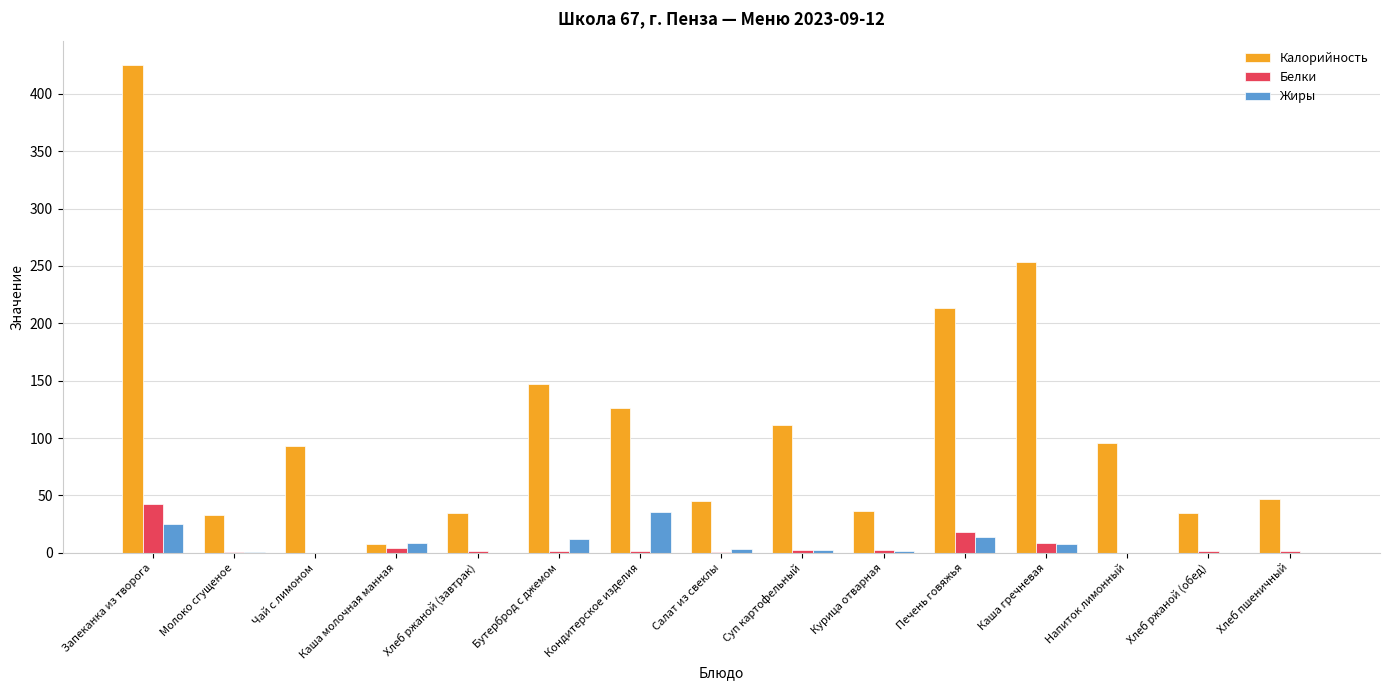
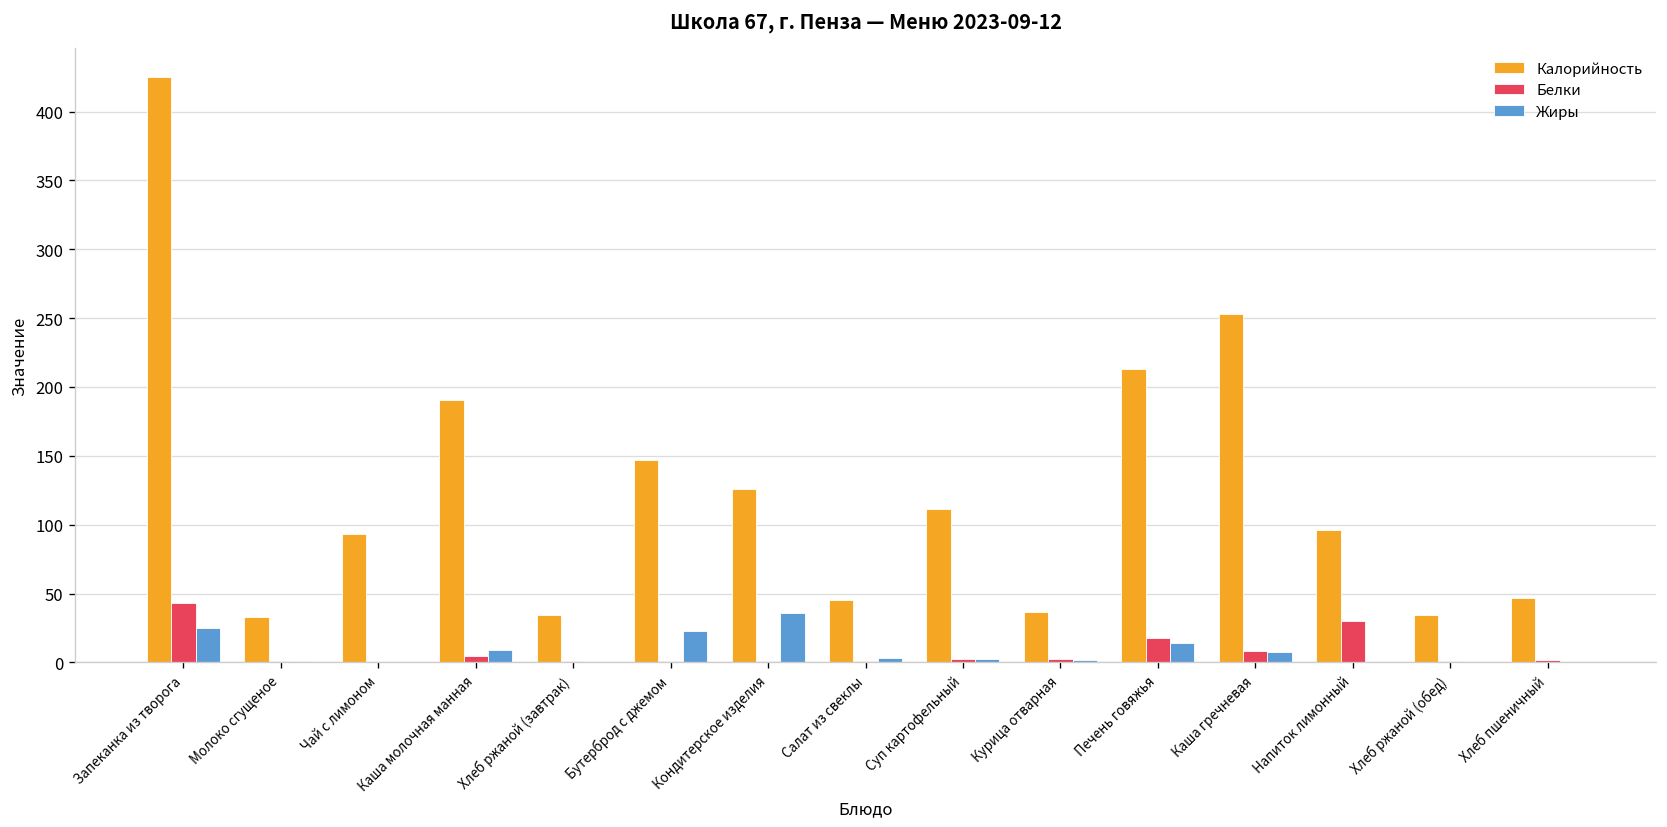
  {
    "Калорийность": {
      "Запеканка из творога": 425,
      "Молоко сгущеное": 33,
      "Чай с лимоном": 93,
-     "Каша молочная манная": 7,
+     "Каша молочная манная": 191,
      "Хлеб ржаной (завтрак)": 35,
      "Бутерброд с джемом": 147,
      "Кондитерское изделия": 126,
      "Салат из свеклы": 45,
      "Суп картофельный": 111,
      "Курица отварная": 37,
      "Печень говяжья": 213,
      "Каша гречневая": 253,
      "Напиток лимонный": 96,
      "Хлеб ржаной (обед)": 35,
      "Хлеб пшеничный": 47
    },
    "Белки": {
      "Запеканка из творога": 43,
      "Каша молочная манная": 5,
      "Суп картофельный": 3,
      "Курица отварная": 2,
      "Печень говяжья": 18,
      "Каша гречневая": 9,
-     "Напиток лимонный": 0
+     "Напиток лимонный": 30
    },
    "Жиры": {
      "Запеканка из творога": 25,
      "Каша молочная манная": 9,
-     "Бутерброд с джемом": 13,
+     "Бутерброд с джемом": 23,
      "Кондитерское изделия": 36,
      "Салат из свеклы": 3,
      "Суп картофельный": 3,
      "Печень говяжья": 14,
      "Каша гречневая": 8,
      "Напиток лимонный": 0
    }
  }
